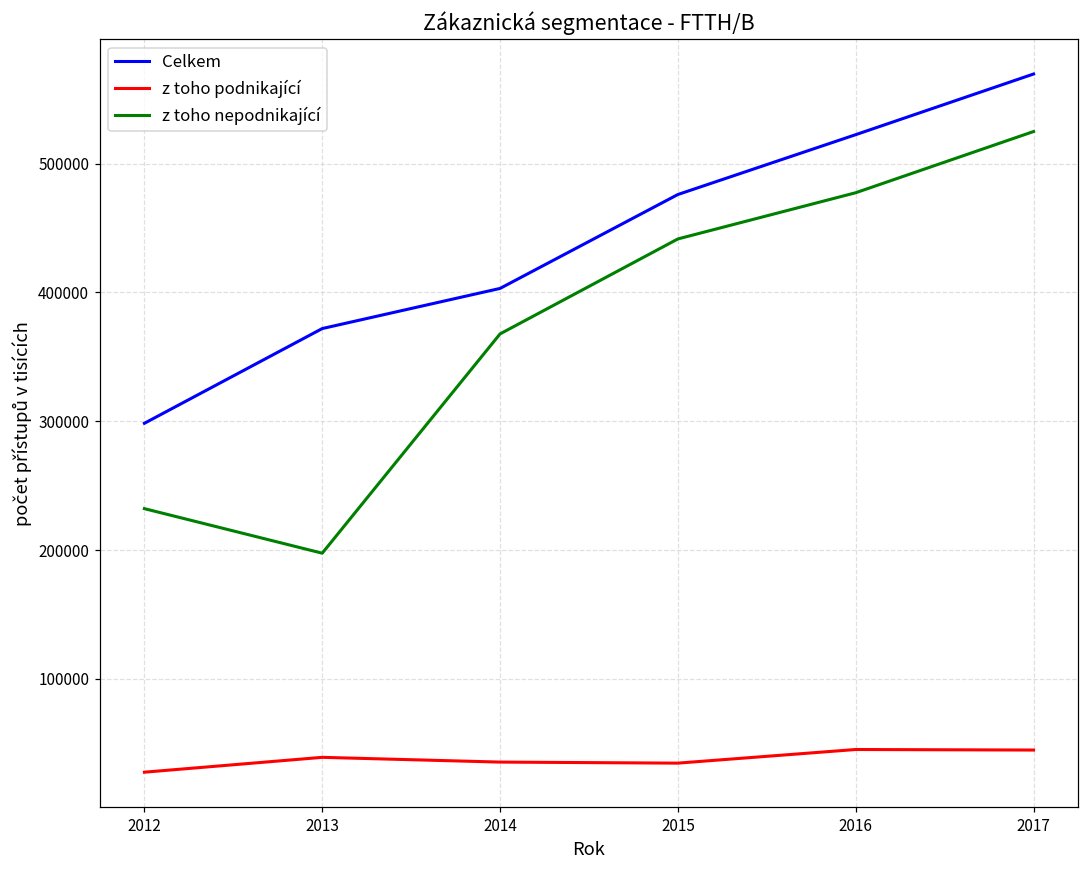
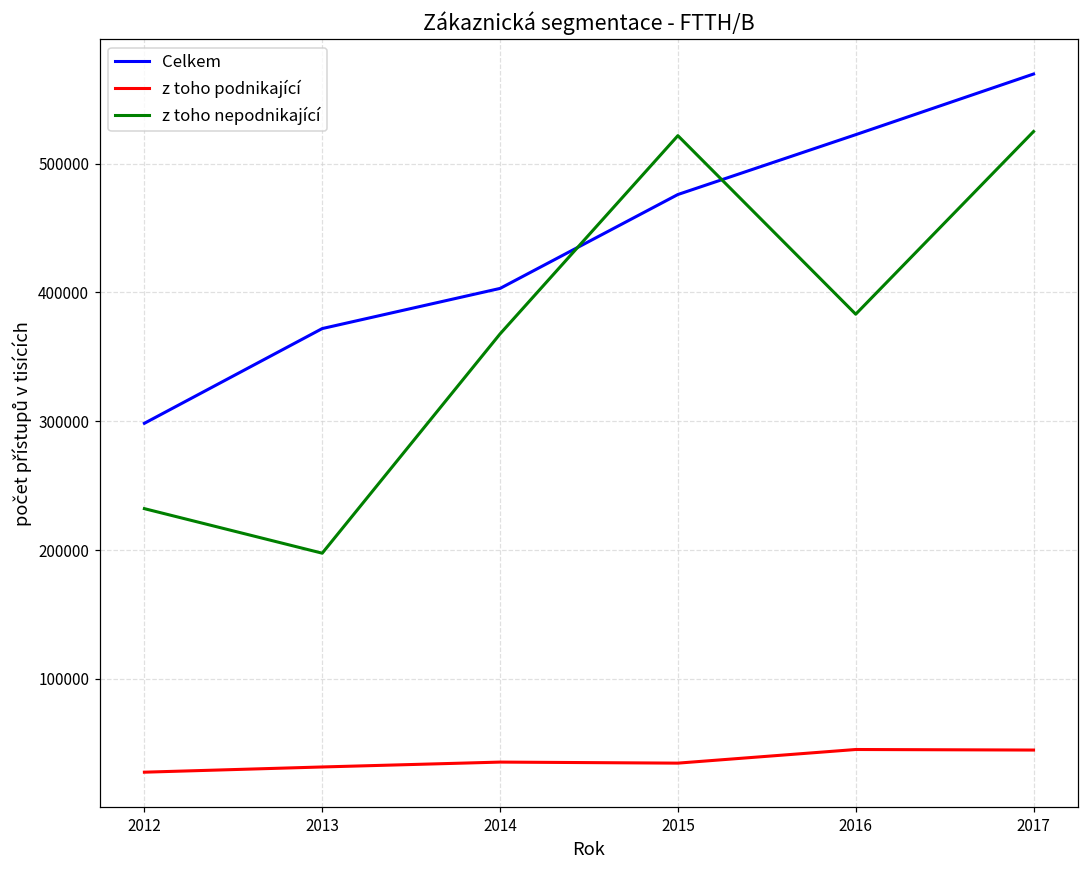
  {
    "Celkem": {
      "2012": 298000,
      "2013": 372000,
      "2014": 403000,
      "2015": 476000,
      "2016": 523000,
      "2017": 570000
    },
    "z toho podnikající": {
      "2012": 27000,
-     "2013": 39000,
+     "2013": 32000,
      "2014": 35000,
      "2015": 35000,
      "2016": 45000,
      "2017": 45000
    },
    "z toho nepodnikající": {
      "2012": 232000,
      "2013": 198000,
      "2014": 368000,
-     "2015": 442000,
-     "2016": 477000,
+     "2015": 522000,
+     "2016": 383000,
      "2017": 525000
    }
  }
